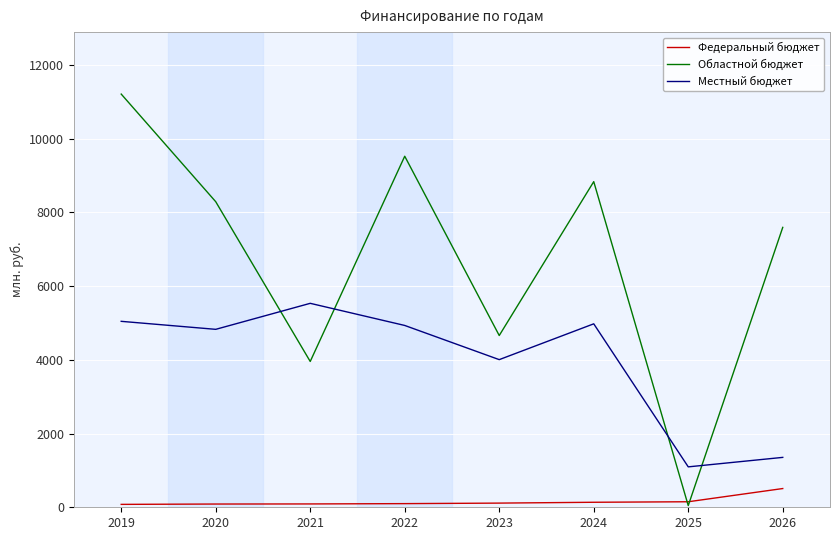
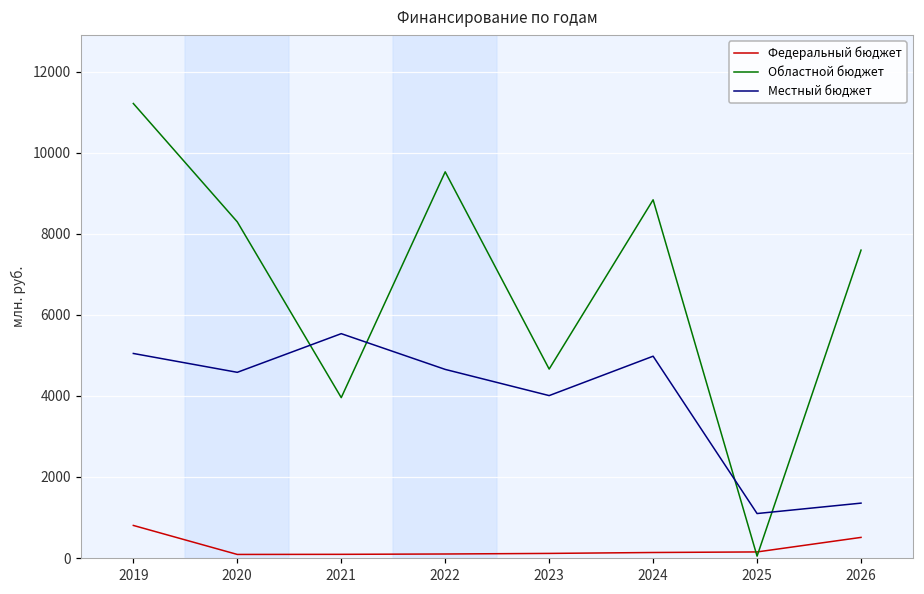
  {
    "Федеральный бюджет": {
-     "2019": 100,
+     "2019": 800,
      "2020": 100,
      "2021": 100,
      "2022": 100,
      "2023": 100,
      "2024": 100,
      "2025": 100,
      "2026": 500
    },
    "Областной бюджет": {
      "2019": 11200,
      "2020": 8300,
      "2021": 4000,
      "2022": 9500,
      "2023": 4700,
      "2024": 8800,
      "2025": 0,
      "2026": 7600
    },
    "Местный бюджет": {
      "2019": 5000,
-     "2020": 4800,
+     "2020": 4600,
      "2021": 5500,
-     "2022": 4900,
+     "2022": 4700,
      "2023": 4000,
      "2024": 5000,
      "2025": 1100,
      "2026": 1400
    }
  }
